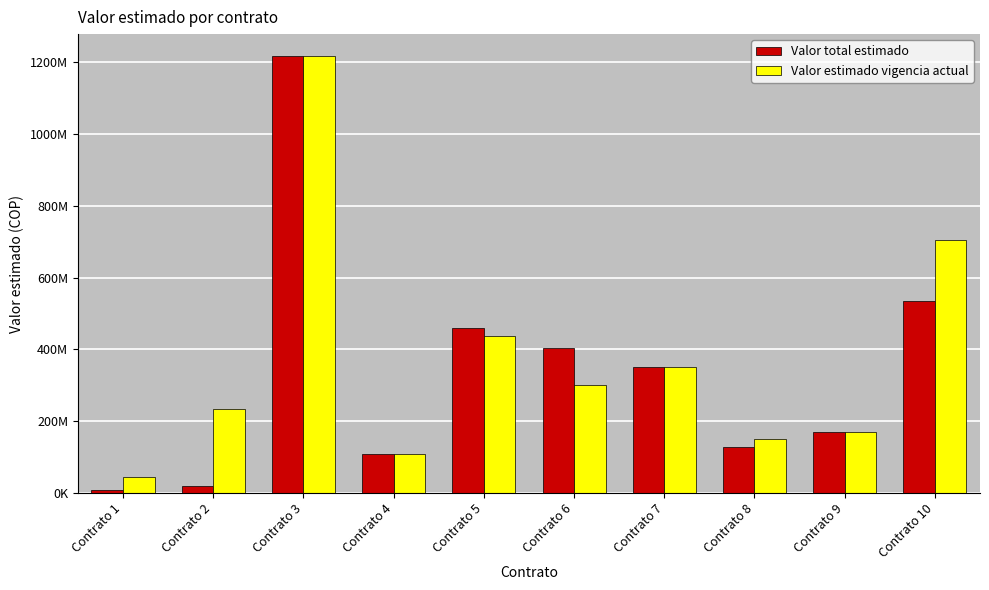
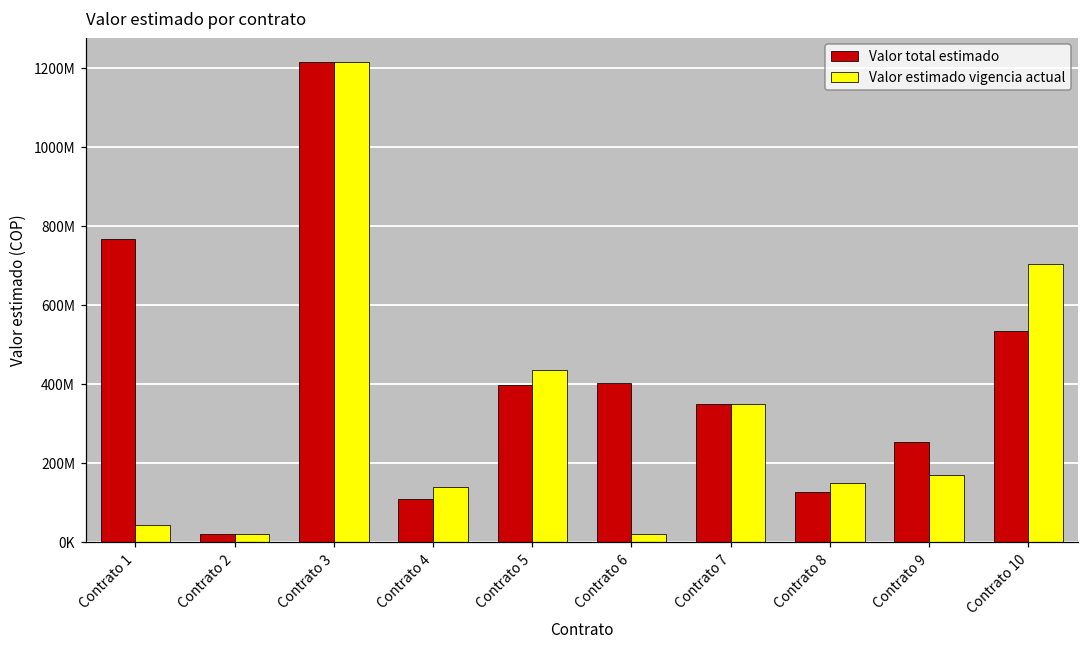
  {
    "Valor total estimado": {
-     "Contrato 1": 10000000,
+     "Contrato 1": 770000000,
      "Contrato 2": 20000000,
      "Contrato 3": 1220000000,
      "Contrato 4": 110000000,
-     "Contrato 5": 460000000,
+     "Contrato 5": 400000000,
      "Contrato 6": 400000000,
      "Contrato 7": 350000000,
      "Contrato 8": 130000000,
-     "Contrato 9": 170000000,
+     "Contrato 9": 260000000,
      "Contrato 10": 530000000
    },
    "Valor estimado vigencia actual": {
      "Contrato 1": 40000000,
-     "Contrato 2": 230000000,
+     "Contrato 2": 20000000,
      "Contrato 3": 1220000000,
-     "Contrato 4": 110000000,
+     "Contrato 4": 140000000,
      "Contrato 5": 440000000,
-     "Contrato 6": 300000000,
+     "Contrato 6": 20000000,
      "Contrato 7": 350000000,
      "Contrato 8": 150000000,
      "Contrato 9": 170000000,
      "Contrato 10": 710000000
    }
  }
